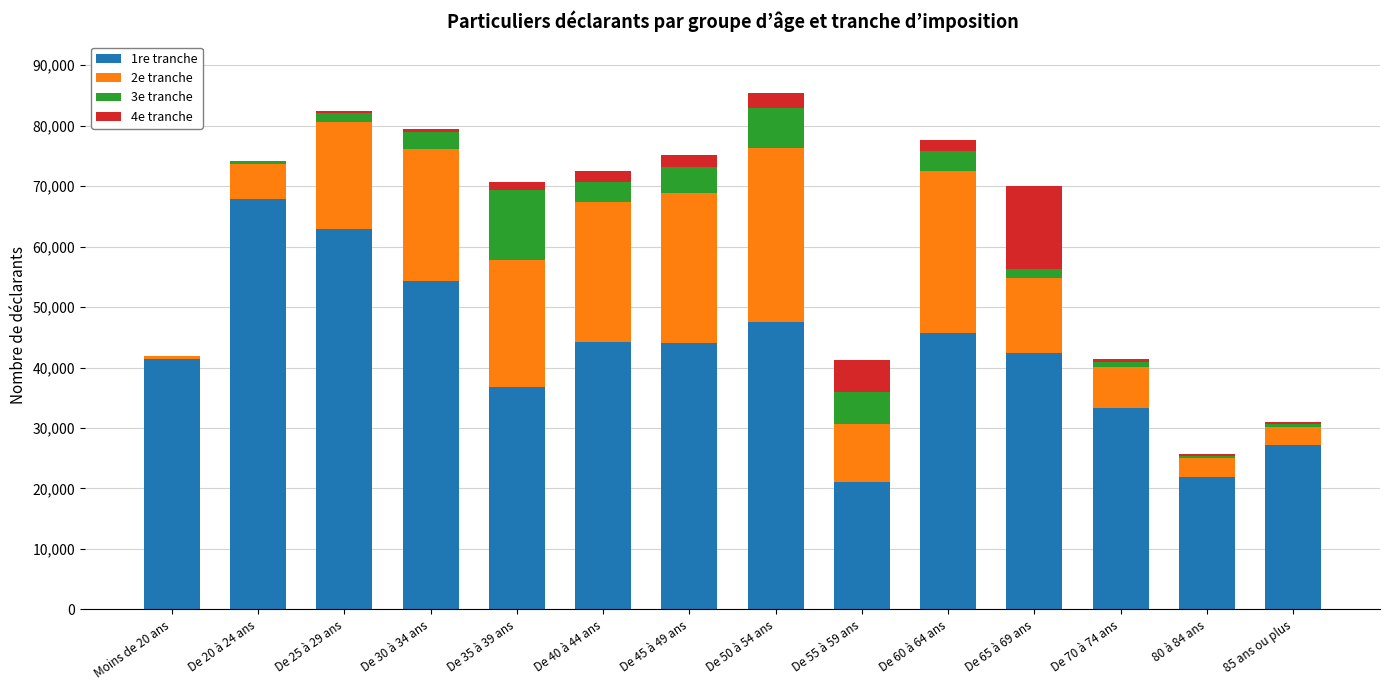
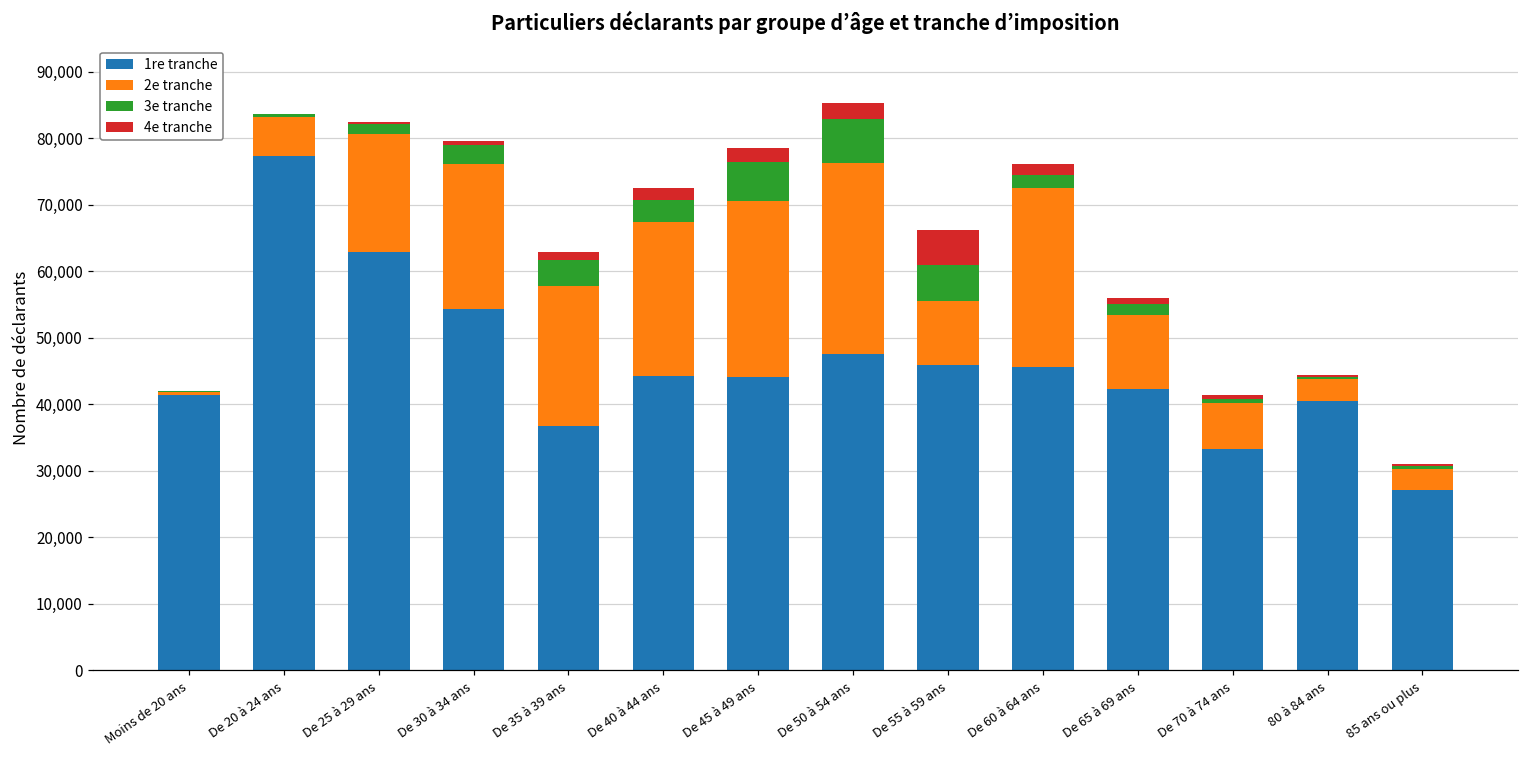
  {
    "1re tranche": {
      "Moins de 20 ans": "41,000",
-     "De 20 à 24 ans": "68,000",
+     "De 20 à 24 ans": "77,000",
      "De 25 à 29 ans": "63,000",
      "De 30 à 34 ans": "54,000",
      "De 35 à 39 ans": "37,000",
      "De 40 à 44 ans": "44,000",
      "De 45 à 49 ans": "44,000",
      "De 50 à 54 ans": "48,000",
-     "De 55 à 59 ans": "21,000",
+     "De 55 à 59 ans": "46,000",
      "De 60 à 64 ans": "46,000",
      "De 65 à 69 ans": "42,000",
      "De 70 à 74 ans": "33,000",
-     "80 à 84 ans": "22,000",
+     "80 à 84 ans": "40,000",
      "85 ans ou plus": "27,000"
    },
    "2e tranche": {
      "Moins de 20 ans": "1,000",
      "De 20 à 24 ans": "6,000",
      "De 25 à 29 ans": "18,000",
      "De 30 à 34 ans": "22,000",
      "De 35 à 39 ans": "21,000",
      "De 40 à 44 ans": "23,000",
-     "De 45 à 49 ans": "25,000",
+     "De 45 à 49 ans": "27,000",
      "De 50 à 54 ans": "29,000",
      "De 55 à 59 ans": "10,000",
      "De 60 à 64 ans": "27,000",
-     "De 65 à 69 ans": "12,000",
+     "De 65 à 69 ans": "11,000",
      "De 70 à 74 ans": "7,000",
      "80 à 84 ans": "3,000",
      "85 ans ou plus": "3,000"
    },
    "3e tranche": {
      "De 20 à 24 ans": "0",
      "De 25 à 29 ans": "2,000",
      "De 30 à 34 ans": "3,000",
-     "De 35 à 39 ans": "12,000",
+     "De 35 à 39 ans": "4,000",
      "De 40 à 44 ans": "3,000",
-     "De 45 à 49 ans": "4,000",
+     "De 45 à 49 ans": "6,000",
      "De 50 à 54 ans": "7,000",
      "De 55 à 59 ans": "5,000",
-     "De 60 à 64 ans": "3,000",
+     "De 60 à 64 ans": "2,000",
      "De 65 à 69 ans": "2,000",
      "De 70 à 74 ans": "1,000",
      "85 ans ou plus": "0"
    },
    "4e tranche": {
      "De 30 à 34 ans": "1,000",
      "De 35 à 39 ans": "1,000",
      "De 40 à 44 ans": "2,000",
      "De 45 à 49 ans": "2,000",
      "De 50 à 54 ans": "2,000",
      "De 55 à 59 ans": "5,000",
      "De 60 à 64 ans": "2,000",
-     "De 65 à 69 ans": "14,000",
+     "De 65 à 69 ans": "1,000",
      "De 70 à 74 ans": "1,000"
    }
  }
